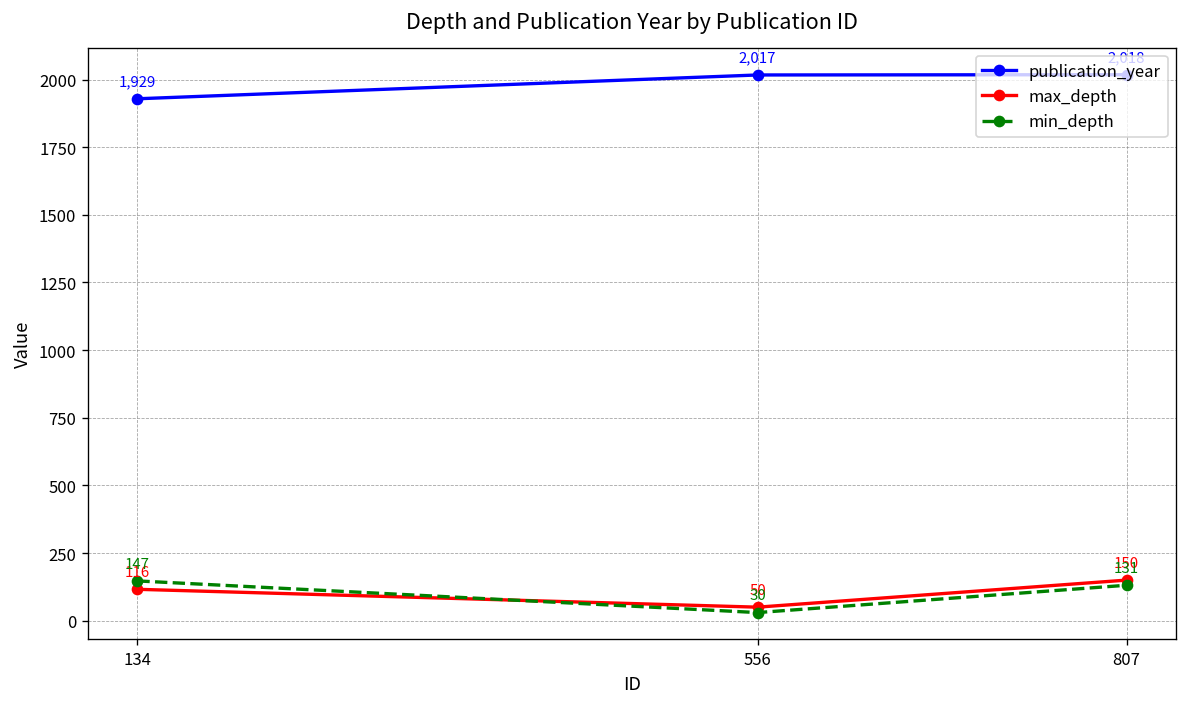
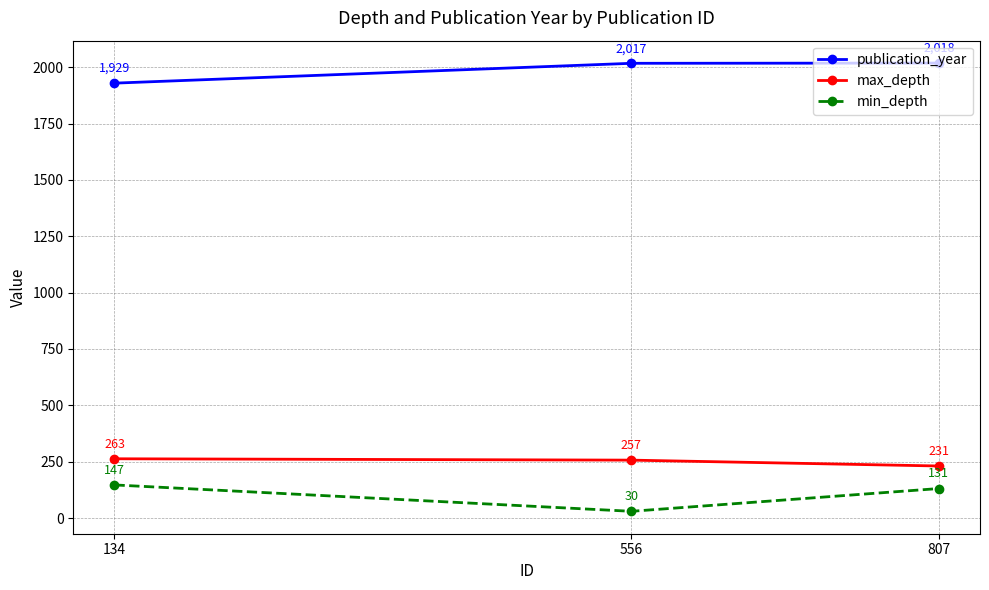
  {
    "publication_year": {
      "134": "1,929",
      "556": "2,017"
    },
    "max_depth": {
-     "134": "116",
-     "556": "50",
-     "807": "150"
+     "134": "263",
+     "556": "257",
+     "807": "231"
    }
  }
